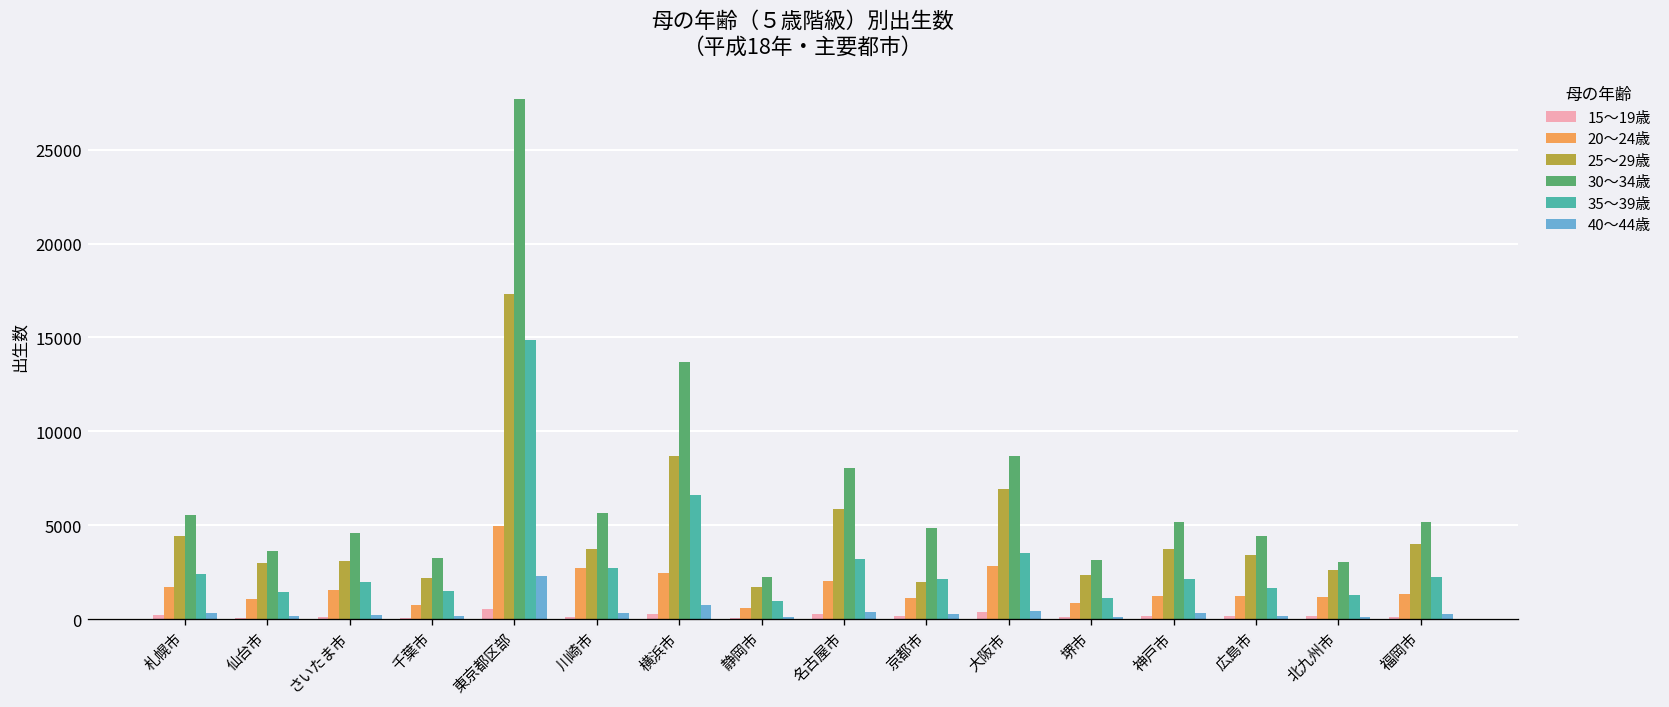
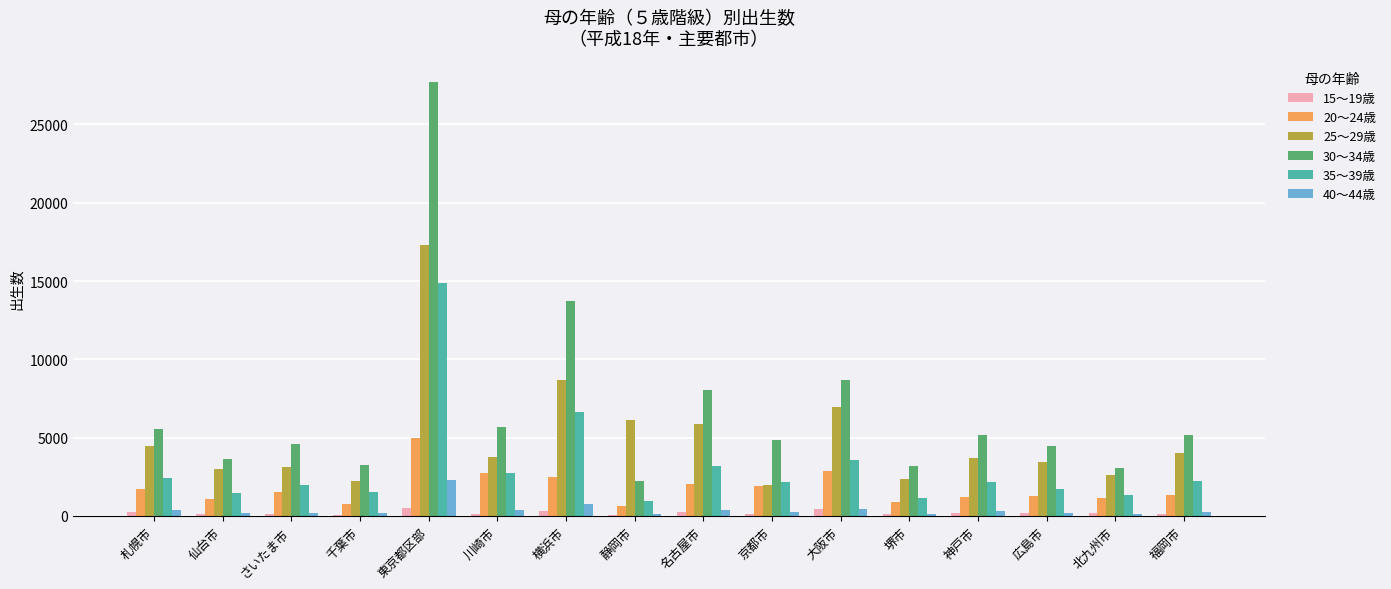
  {
    "15～19歳": {
      "札幌市": 200,
      "東京都区部": 500,
      "横浜市": 300,
      "名古屋市": 300,
      "大阪市": 400,
      "神戸市": 200,
      "広島市": 200,
      "北九州市": 200
    },
    "20～24歳": {
      "札幌市": 1700,
      "仙台市": 1100,
      "さいたま市": 1500,
      "千葉市": 800,
      "東京都区部": 5000,
      "川崎市": 2700,
      "横浜市": 2500,
      "静岡市": 600,
      "名古屋市": 2000,
-     "京都市": 1100,
+     "京都市": 1900,
      "大阪市": 2900,
      "堺市": 900,
      "神戸市": 1200,
      "広島市": 1200,
      "北九州市": 1200,
      "福岡市": 1300
    },
    "25～29歳": {
      "札幌市": 4500,
      "仙台市": 3000,
      "さいたま市": 3100,
      "千葉市": 2200,
      "東京都区部": 17300,
      "川崎市": 3800,
      "横浜市": 8700,
-     "静岡市": 1700,
+     "静岡市": 6100,
      "名古屋市": 5900,
      "京都市": 2000,
      "大阪市": 7000,
      "堺市": 2400,
      "神戸市": 3700,
      "広島市": 3400,
      "北九州市": 2600,
      "福岡市": 4000
    }
  }
